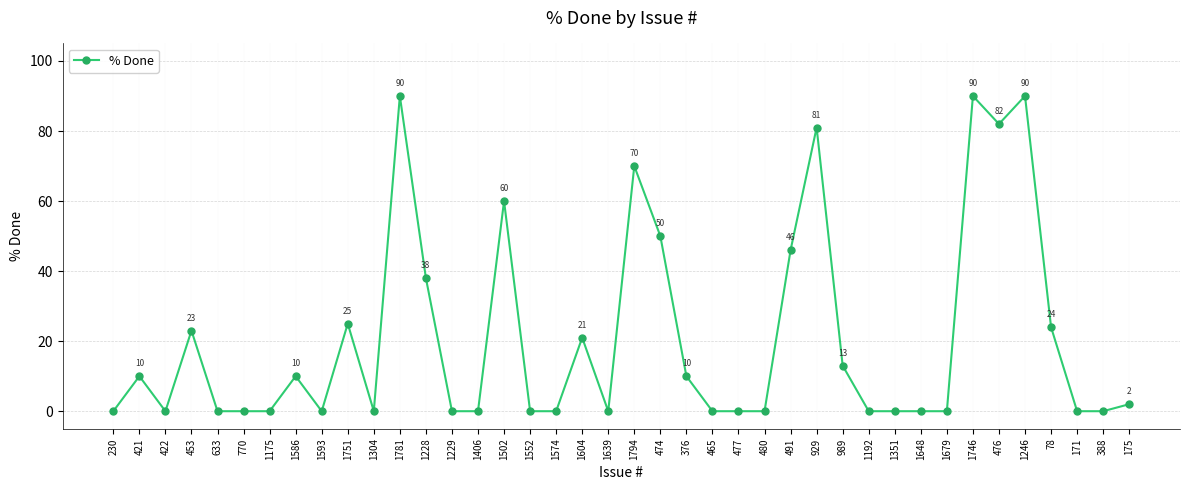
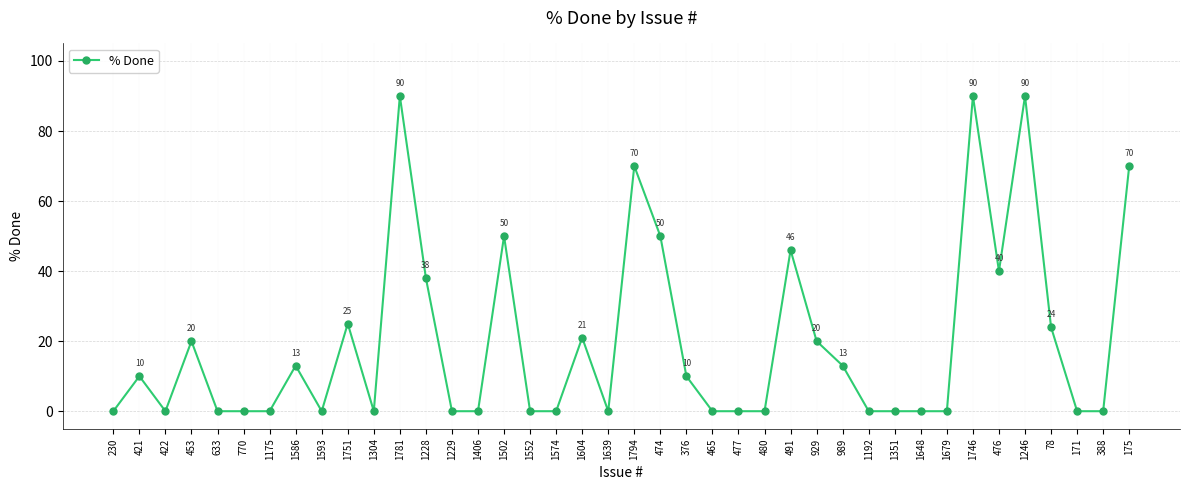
  {
    "421": 10,
-   "453": 23,
-   "1586": 10,
+   "453": 20,
+   "1586": 13,
    "1751": 25,
    "1781": 90,
    "1228": 38,
-   "1502": 60,
+   "1502": 50,
    "1604": 21,
    "1794": 70,
    "474": 50,
    "376": 10,
    "491": 46,
-   "929": 81,
+   "929": 20,
    "989": 13,
    "1746": 90,
-   "476": 82,
+   "476": 40,
    "1246": 90,
    "78": 24,
-   "175": 2
+   "175": 70
  }
